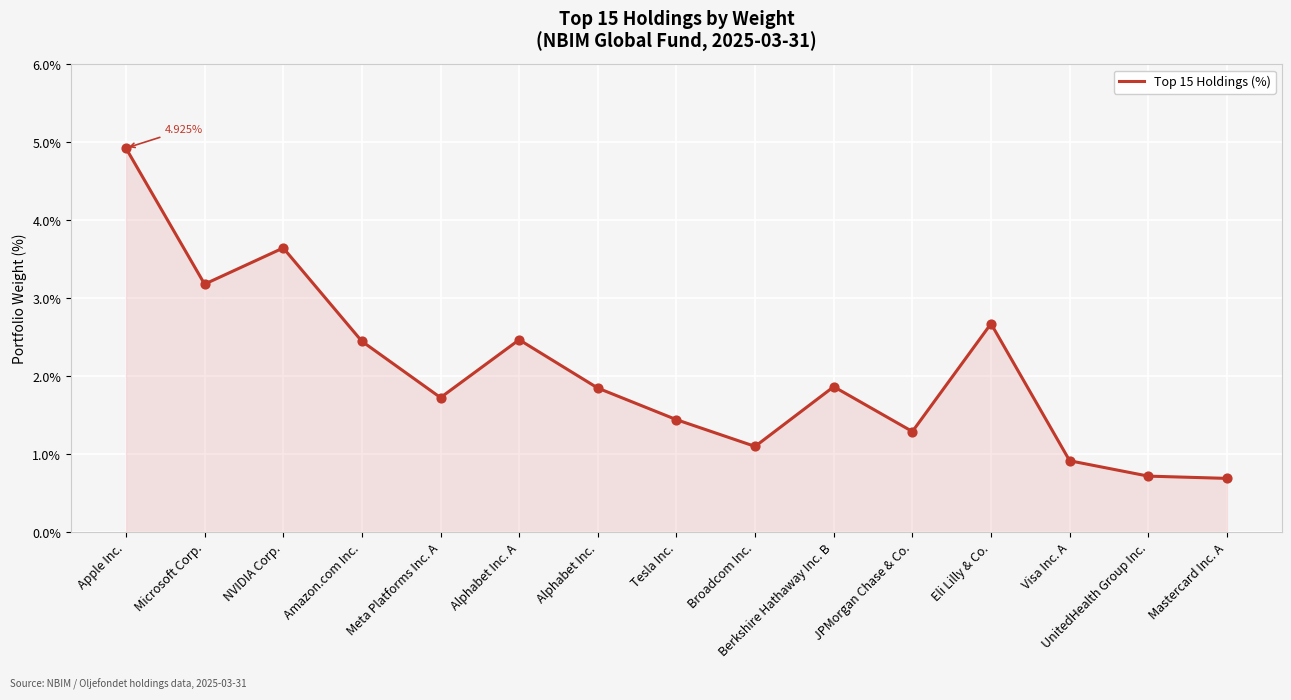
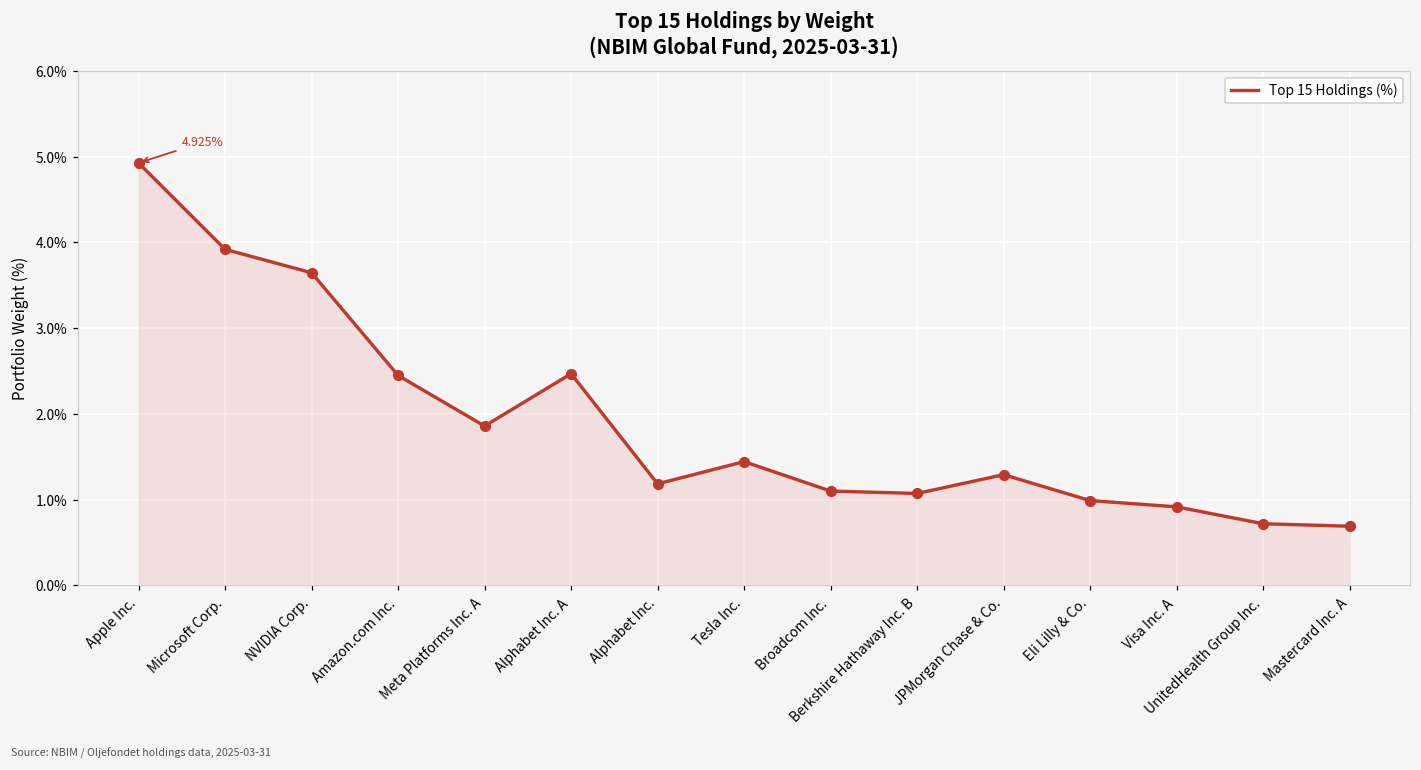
  {
-   "Microsoft Corp.": "3.2%",
+   "Microsoft Corp.": "3.9%",
    "NVIDIA Corp.": "3.6%",
    "Amazon.com Inc.": "2.4%",
-   "Meta Platforms Inc. A": "1.7%",
+   "Meta Platforms Inc. A": "1.9%",
    "Alphabet Inc. A": "2.5%",
-   "Alphabet Inc.": "1.8%",
+   "Alphabet Inc.": "1.2%",
    "Tesla Inc.": "1.4%",
    "Broadcom Inc.": "1.1%",
-   "Berkshire Hathaway Inc. B": "1.9%",
+   "Berkshire Hathaway Inc. B": "1.1%",
    "JPMorgan Chase & Co.": "1.3%",
-   "Eli Lilly & Co.": "2.7%",
+   "Eli Lilly & Co.": "1.0%",
    "Visa Inc. A": "0.9%",
    "UnitedHealth Group Inc.": "0.7%",
    "Mastercard Inc. A": "0.7%"
  }
